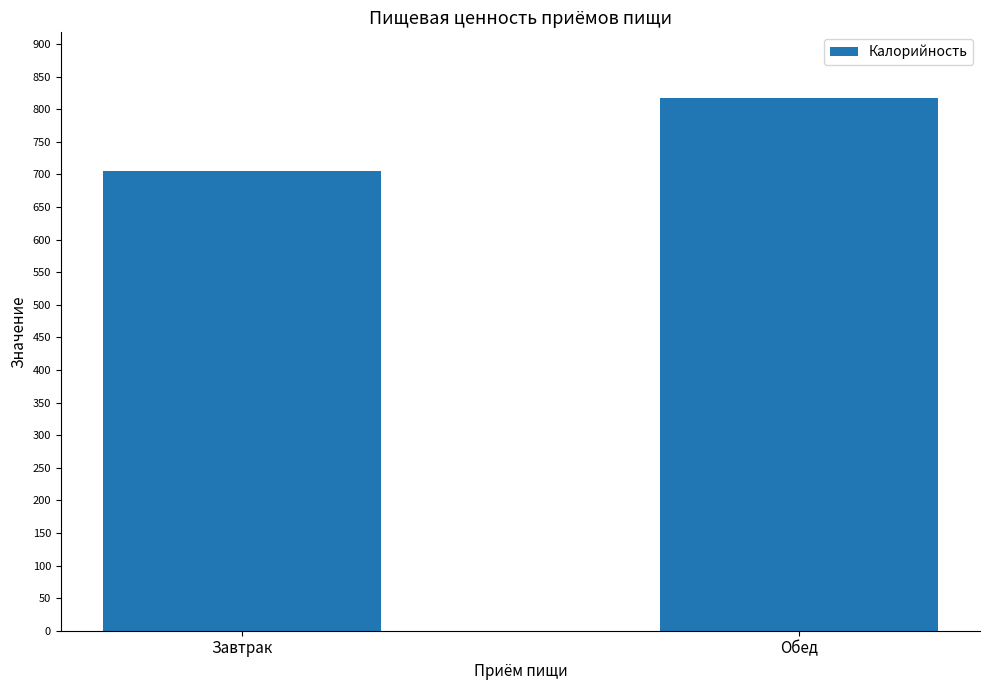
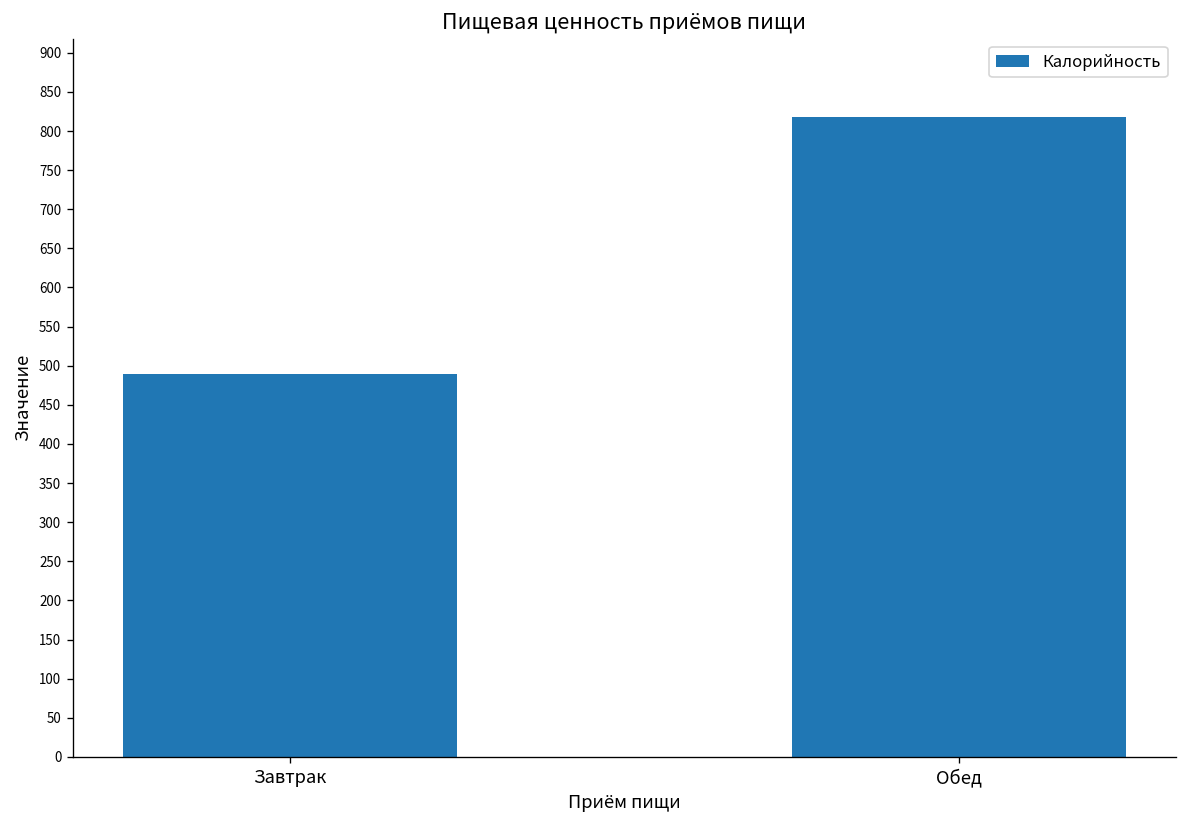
  {
-   "Завтрак": 700,
+   "Завтрак": 490,
    "Обед": 820
  }
